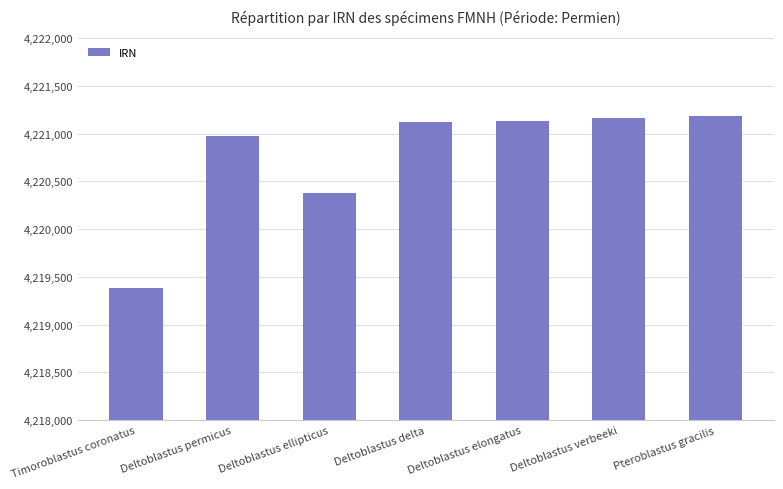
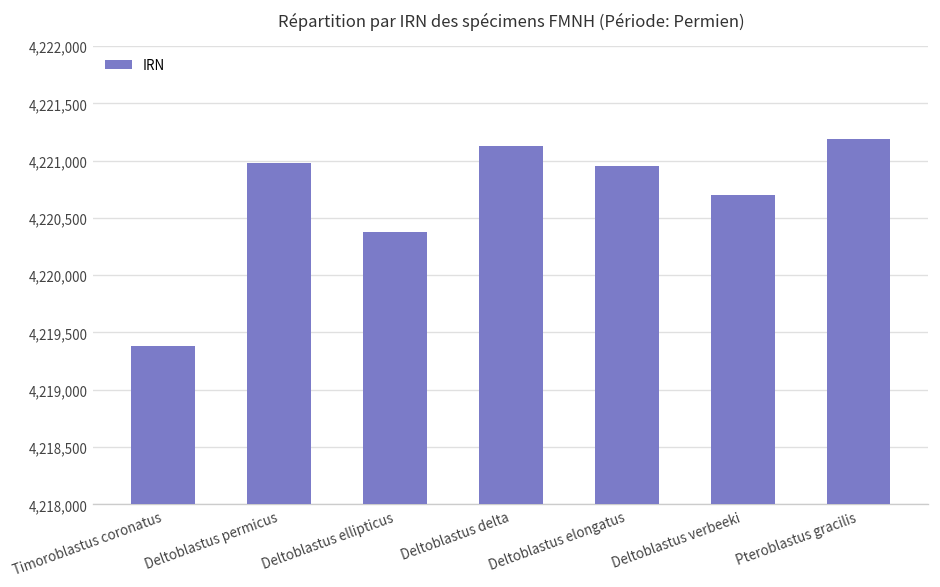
  {
    "Timoroblastus coronatus": "4,219,400",
    "Deltoblastus permicus": "4,221,000",
    "Deltoblastus ellipticus": "4,220,400",
    "Deltoblastus delta": "4,221,100",
-   "Deltoblastus elongatus": "4,221,100",
-   "Deltoblastus verbeeki": "4,221,200",
+   "Deltoblastus elongatus": "4,220,900",
+   "Deltoblastus verbeeki": "4,220,700",
    "Pteroblastus gracilis": "4,221,200"
  }
